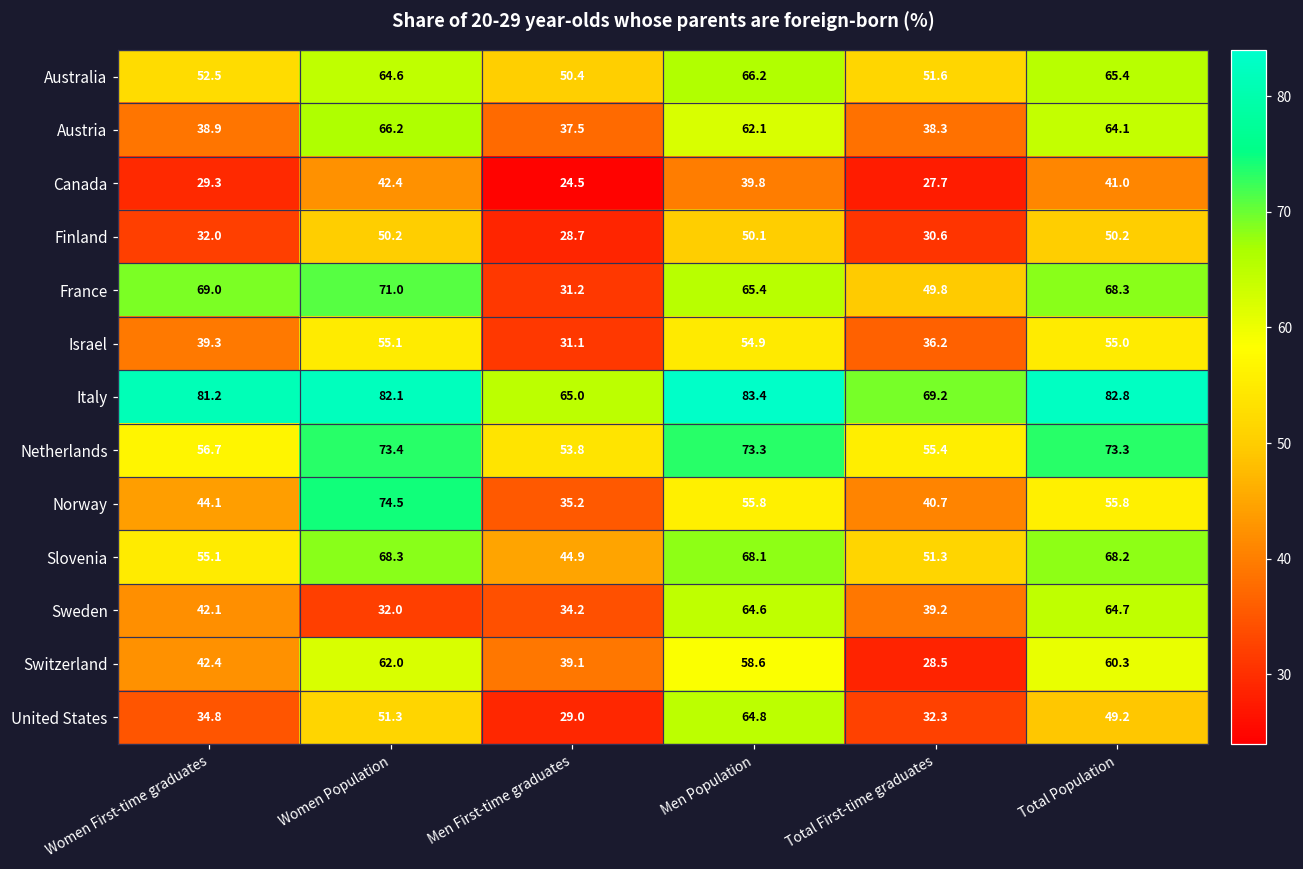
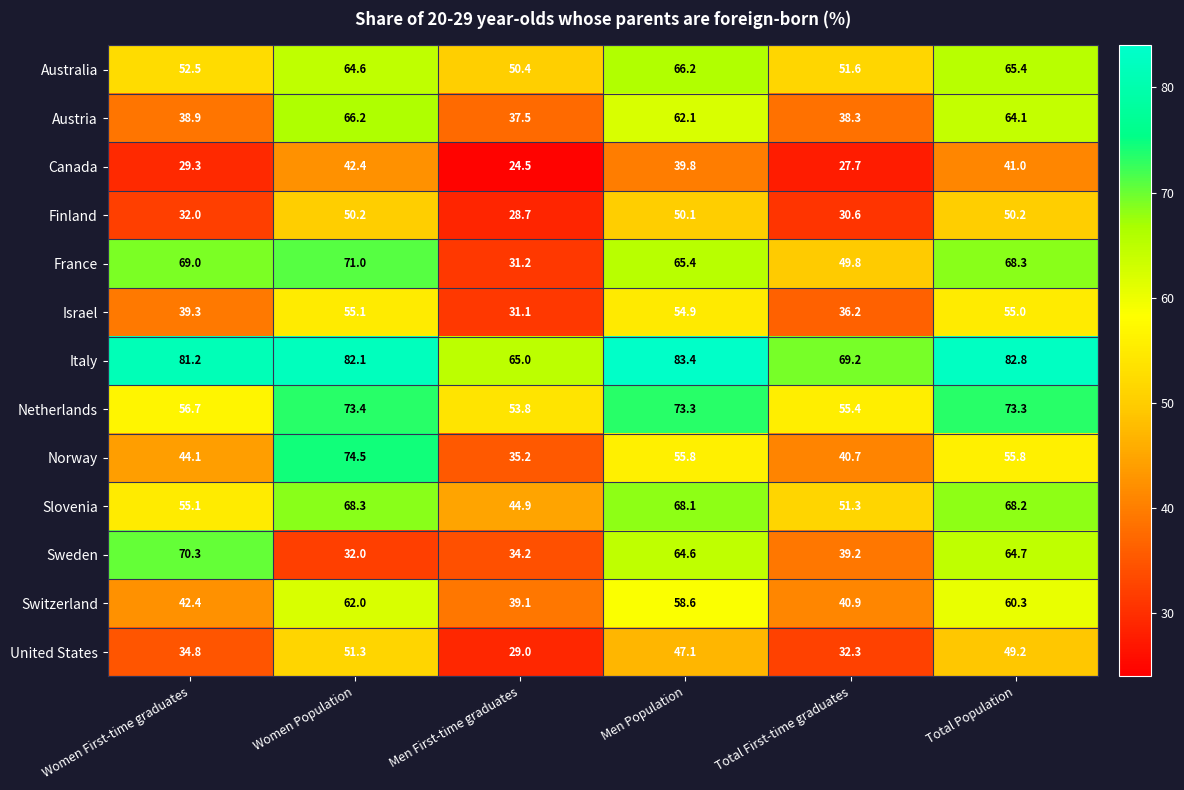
  {
    "Australia": {
      "Women First-time graduates": 52.5,
      "Women Population": 64.6,
      "Men First-time graduates": 50.4,
      "Men Population": 66.2,
      "Total First-time graduates": 51.6,
      "Total Population": 65.4
    },
    "Austria": {
      "Women First-time graduates": 38.9,
      "Women Population": 66.2,
      "Men First-time graduates": 37.5,
      "Men Population": 62.1,
      "Total First-time graduates": 38.3,
      "Total Population": 64.1
    },
    "Canada": {
      "Women First-time graduates": 29.3,
      "Women Population": 42.4,
      "Men First-time graduates": 24.5,
      "Men Population": 39.8,
      "Total First-time graduates": 27.7,
      "Total Population": 41.0
    },
    "Finland": {
      "Women First-time graduates": 32.0,
      "Women Population": 50.2,
      "Men First-time graduates": 28.7,
      "Men Population": 50.1,
      "Total First-time graduates": 30.6,
      "Total Population": 50.2
    },
    "France": {
      "Women First-time graduates": 69.0,
      "Women Population": 71.0,
      "Men First-time graduates": 31.2,
      "Men Population": 65.4,
      "Total First-time graduates": 49.8,
      "Total Population": 68.3
    },
    "Israel": {
      "Women First-time graduates": 39.3,
      "Women Population": 55.1,
      "Men First-time graduates": 31.1,
      "Men Population": 54.9,
      "Total First-time graduates": 36.2,
      "Total Population": 55.0
    },
    "Italy": {
      "Women First-time graduates": 81.2,
      "Women Population": 82.1,
      "Men First-time graduates": 65.0,
      "Men Population": 83.4,
      "Total First-time graduates": 69.2,
      "Total Population": 82.8
    },
    "Netherlands": {
      "Women First-time graduates": 56.7,
      "Women Population": 73.4,
      "Men First-time graduates": 53.8,
      "Men Population": 73.3,
      "Total First-time graduates": 55.4,
      "Total Population": 73.3
    },
    "Norway": {
      "Women First-time graduates": 44.1,
      "Women Population": 74.5,
      "Men First-time graduates": 35.2,
      "Men Population": 55.8,
      "Total First-time graduates": 40.7,
      "Total Population": 55.8
    },
    "Slovenia": {
      "Women First-time graduates": 55.1,
      "Women Population": 68.3,
      "Men First-time graduates": 44.9,
      "Men Population": 68.1,
      "Total First-time graduates": 51.3,
      "Total Population": 68.2
    },
    "Sweden": {
-     "Women First-time graduates": 42.1,
+     "Women First-time graduates": 70.3,
      "Women Population": 32.0,
      "Men First-time graduates": 34.2,
      "Men Population": 64.6,
      "Total First-time graduates": 39.2,
      "Total Population": 64.7
    },
    "Switzerland": {
      "Women First-time graduates": 42.4,
      "Women Population": 62.0,
      "Men First-time graduates": 39.1,
      "Men Population": 58.6,
-     "Total First-time graduates": 28.5,
+     "Total First-time graduates": 40.9,
      "Total Population": 60.3
    },
    "United States": {
      "Women First-time graduates": 34.8,
      "Women Population": 51.3,
      "Men First-time graduates": 29.0,
-     "Men Population": 64.8,
+     "Men Population": 47.1,
      "Total First-time graduates": 32.3,
      "Total Population": 49.2
    }
  }
